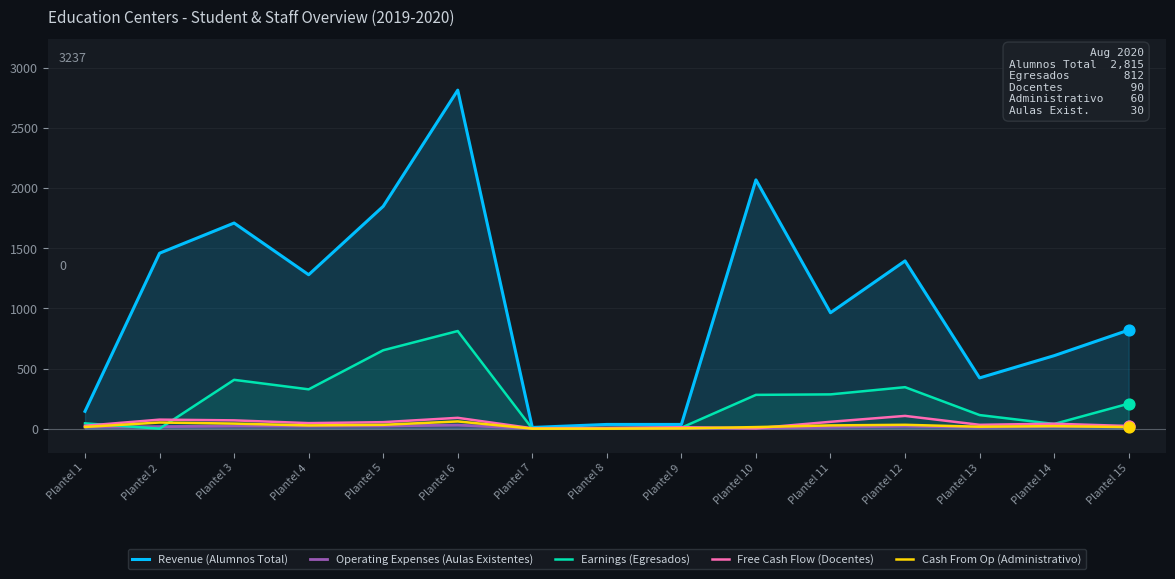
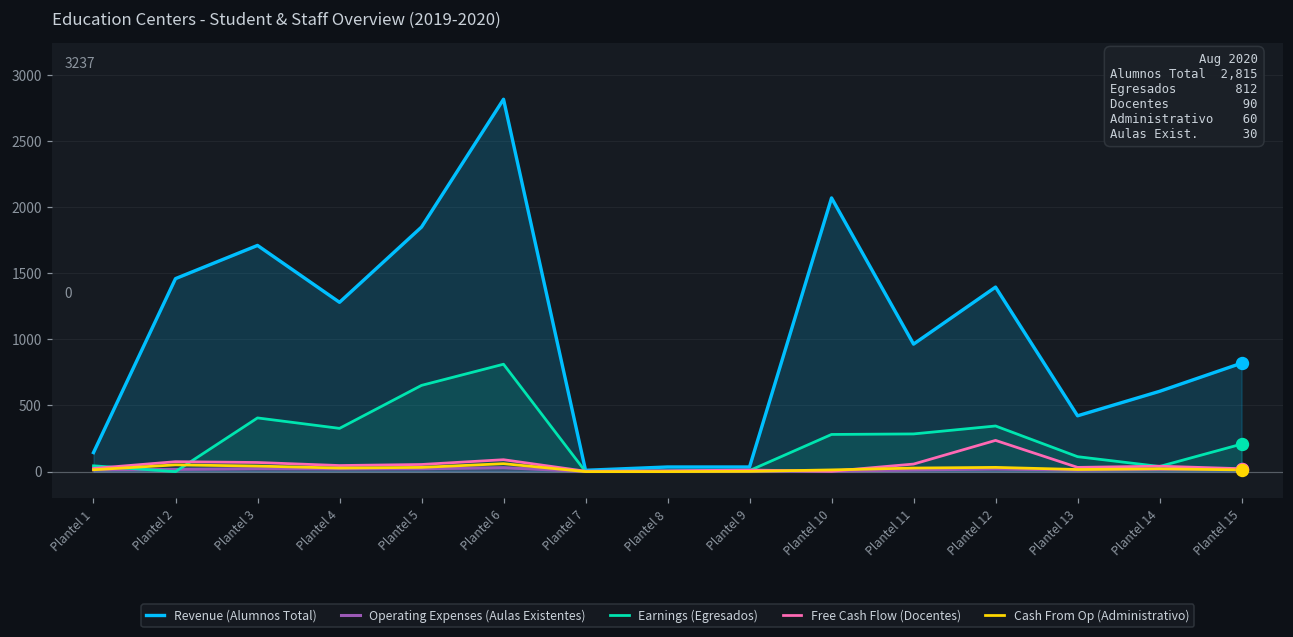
  {
    "Free Cash Flow (Docentes)": {
      "Plantel 2": 80,
      "Plantel 3": 70,
      "Plantel 5": 50,
      "Plantel 6": 90,
      "Plantel 11": 60,
-     "Plantel 12": 110
+     "Plantel 12": 240
    }
  }
